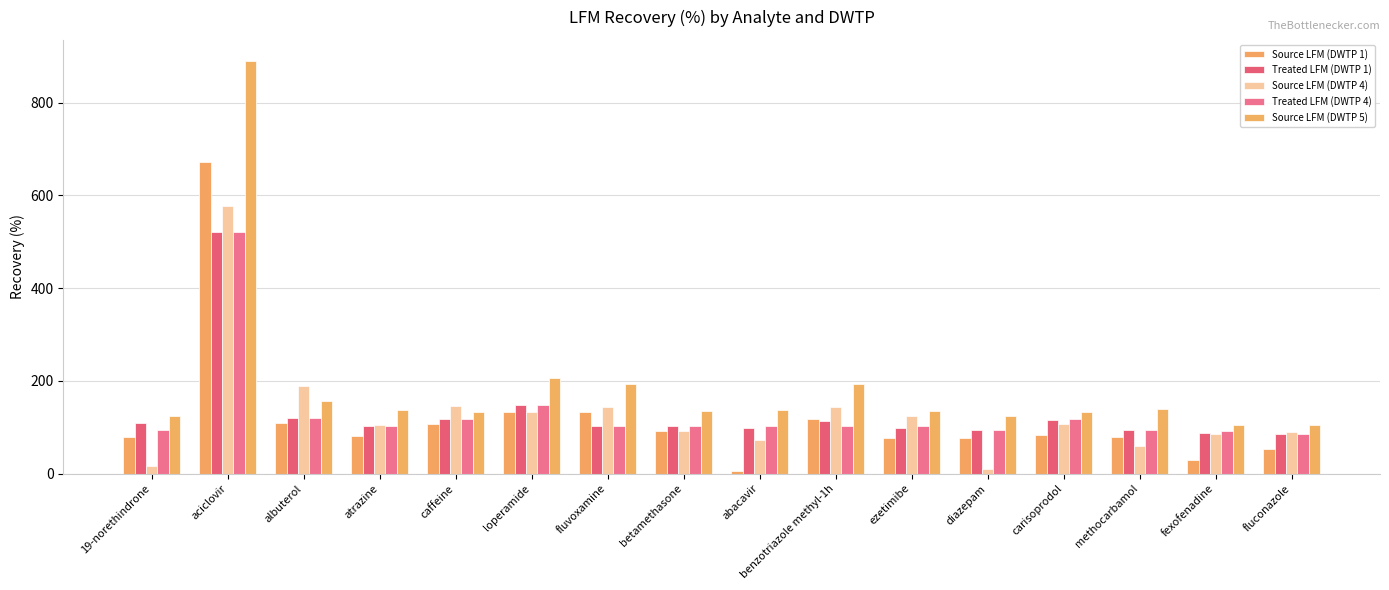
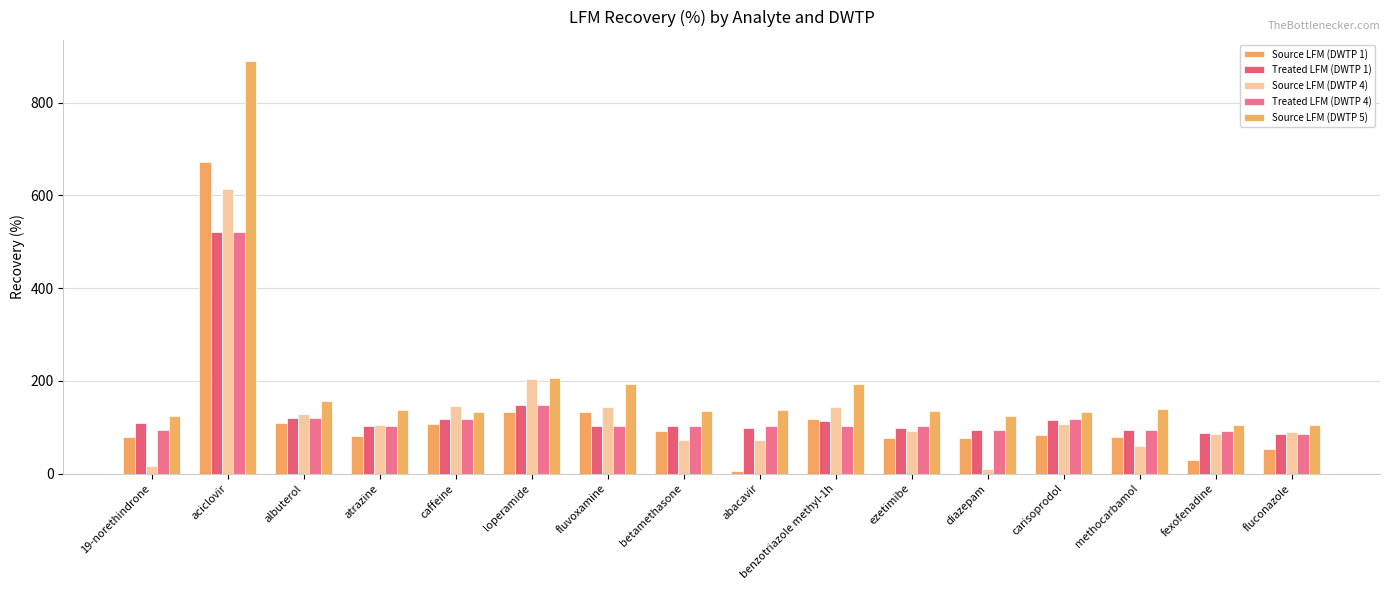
  {
    "Source LFM (DWTP 4)": {
      "19-norethindrone": 20,
-     "aciclovir": 580,
-     "albuterol": 190,
+     "aciclovir": 610,
+     "albuterol": 130,
      "atrazine": 100,
      "caffeine": 150,
-     "loperamide": 130,
+     "loperamide": 200,
      "fluvoxamine": 140,
-     "betamethasone": 90,
+     "betamethasone": 70,
      "abacavir": 70,
      "benzotriazole methyl-1h": 140,
-     "ezetimibe": 120,
+     "ezetimibe": 90,
      "diazepam": 10,
      "carisoprodol": 110,
      "methocarbamol": 60,
      "fexofenadine": 90,
      "fluconazole": 90
    }
  }
